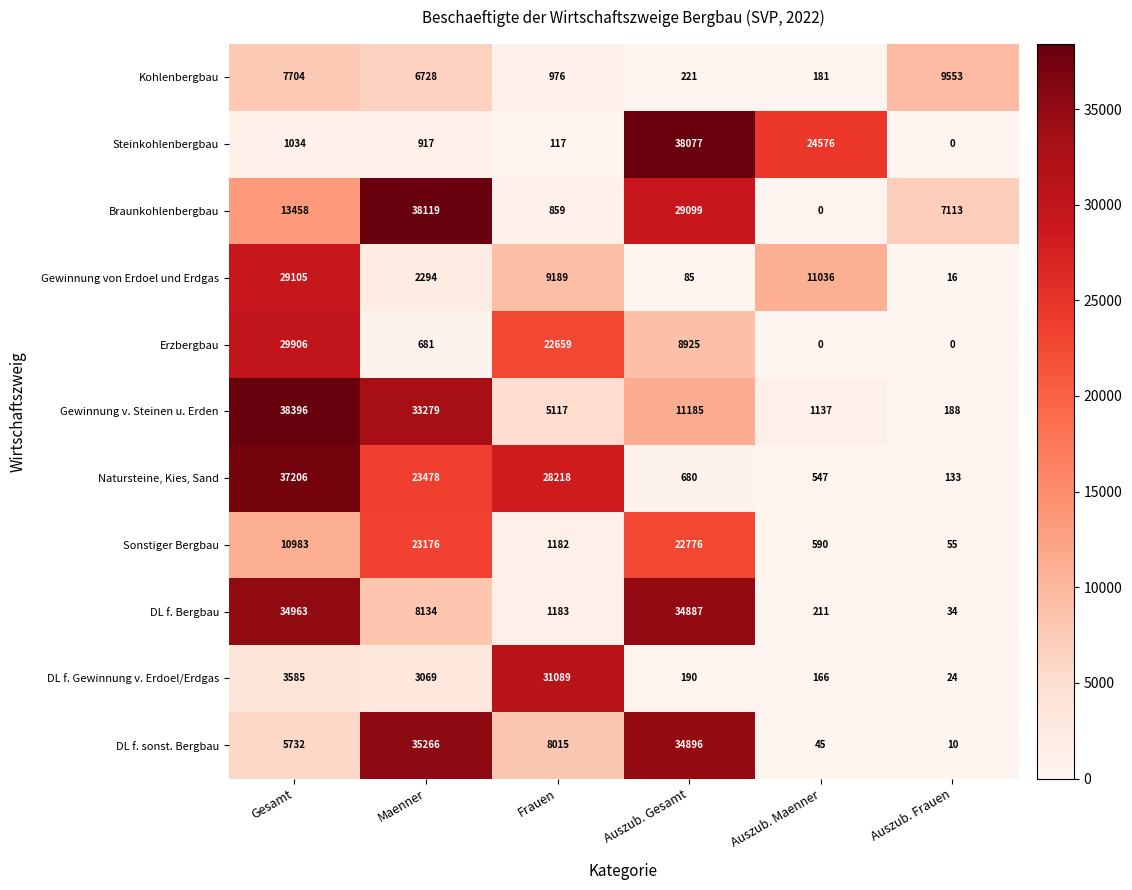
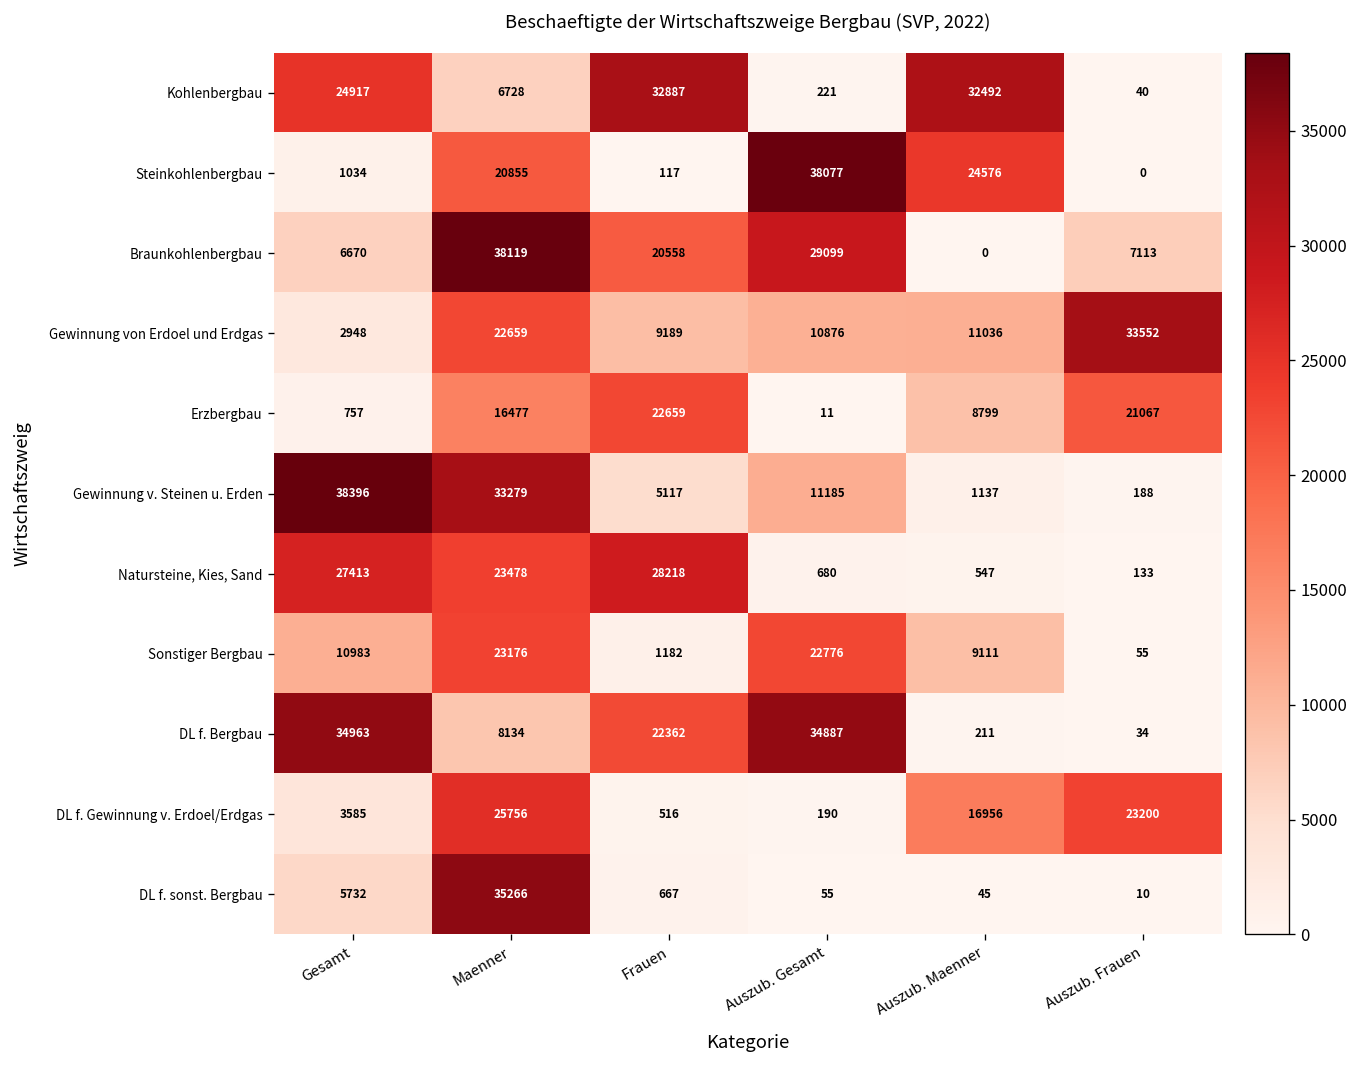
  {
    "Kohlenbergbau": {
-     "Gesamt": 7704,
+     "Gesamt": 24917,
      "Maenner": 6728,
-     "Frauen": 976,
+     "Frauen": 32887,
      "Auszub. Gesamt": 221,
-     "Auszub. Maenner": 181,
-     "Auszub. Frauen": 9553
+     "Auszub. Maenner": 32492,
+     "Auszub. Frauen": 40
    },
    "Steinkohlenbergbau": {
      "Gesamt": 1034,
-     "Maenner": 917,
+     "Maenner": 20855,
      "Frauen": 117,
      "Auszub. Gesamt": 38077,
      "Auszub. Maenner": 24576,
      "Auszub. Frauen": 0
    },
    "Braunkohlenbergbau": {
-     "Gesamt": 13458,
+     "Gesamt": 6670,
      "Maenner": 38119,
-     "Frauen": 859,
+     "Frauen": 20558,
      "Auszub. Gesamt": 29099,
      "Auszub. Maenner": 0,
      "Auszub. Frauen": 7113
    },
    "Gewinnung von Erdoel und Erdgas": {
-     "Gesamt": 29105,
-     "Maenner": 2294,
+     "Gesamt": 2948,
+     "Maenner": 22659,
      "Frauen": 9189,
-     "Auszub. Gesamt": 85,
+     "Auszub. Gesamt": 10876,
      "Auszub. Maenner": 11036,
-     "Auszub. Frauen": 16
+     "Auszub. Frauen": 33552
    },
    "Erzbergbau": {
-     "Gesamt": 29906,
-     "Maenner": 681,
+     "Gesamt": 757,
+     "Maenner": 16477,
      "Frauen": 22659,
-     "Auszub. Gesamt": 8925,
-     "Auszub. Maenner": 0,
-     "Auszub. Frauen": 0
+     "Auszub. Gesamt": 11,
+     "Auszub. Maenner": 8799,
+     "Auszub. Frauen": 21067
    },
    "Gewinnung v. Steinen u. Erden": {
      "Gesamt": 38396,
      "Maenner": 33279,
      "Frauen": 5117,
      "Auszub. Gesamt": 11185,
      "Auszub. Maenner": 1137,
      "Auszub. Frauen": 188
    },
    "Natursteine, Kies, Sand": {
-     "Gesamt": 37206,
+     "Gesamt": 27413,
      "Maenner": 23478,
      "Frauen": 28218,
      "Auszub. Gesamt": 680,
      "Auszub. Maenner": 547,
      "Auszub. Frauen": 133
    },
    "Sonstiger Bergbau": {
      "Gesamt": 10983,
      "Maenner": 23176,
      "Frauen": 1182,
      "Auszub. Gesamt": 22776,
-     "Auszub. Maenner": 590,
+     "Auszub. Maenner": 9111,
      "Auszub. Frauen": 55
    },
    "DL f. Bergbau": {
      "Gesamt": 34963,
      "Maenner": 8134,
-     "Frauen": 1183,
+     "Frauen": 22362,
      "Auszub. Gesamt": 34887,
      "Auszub. Maenner": 211,
      "Auszub. Frauen": 34
    },
    "DL f. Gewinnung v. Erdoel/Erdgas": {
      "Gesamt": 3585,
-     "Maenner": 3069,
-     "Frauen": 31089,
+     "Maenner": 25756,
+     "Frauen": 516,
      "Auszub. Gesamt": 190,
-     "Auszub. Maenner": 166,
-     "Auszub. Frauen": 24
+     "Auszub. Maenner": 16956,
+     "Auszub. Frauen": 23200
    },
    "DL f. sonst. Bergbau": {
      "Gesamt": 5732,
      "Maenner": 35266,
-     "Frauen": 8015,
-     "Auszub. Gesamt": 34896,
+     "Frauen": 667,
+     "Auszub. Gesamt": 55,
      "Auszub. Maenner": 45,
      "Auszub. Frauen": 10
    }
  }
